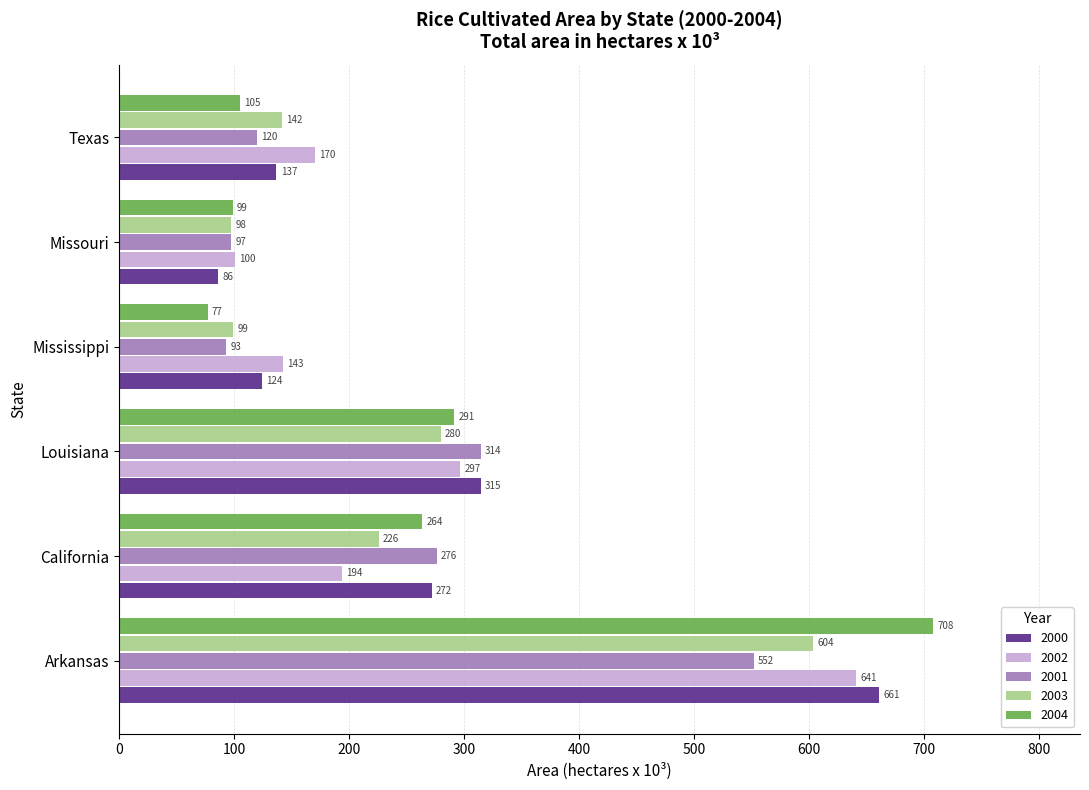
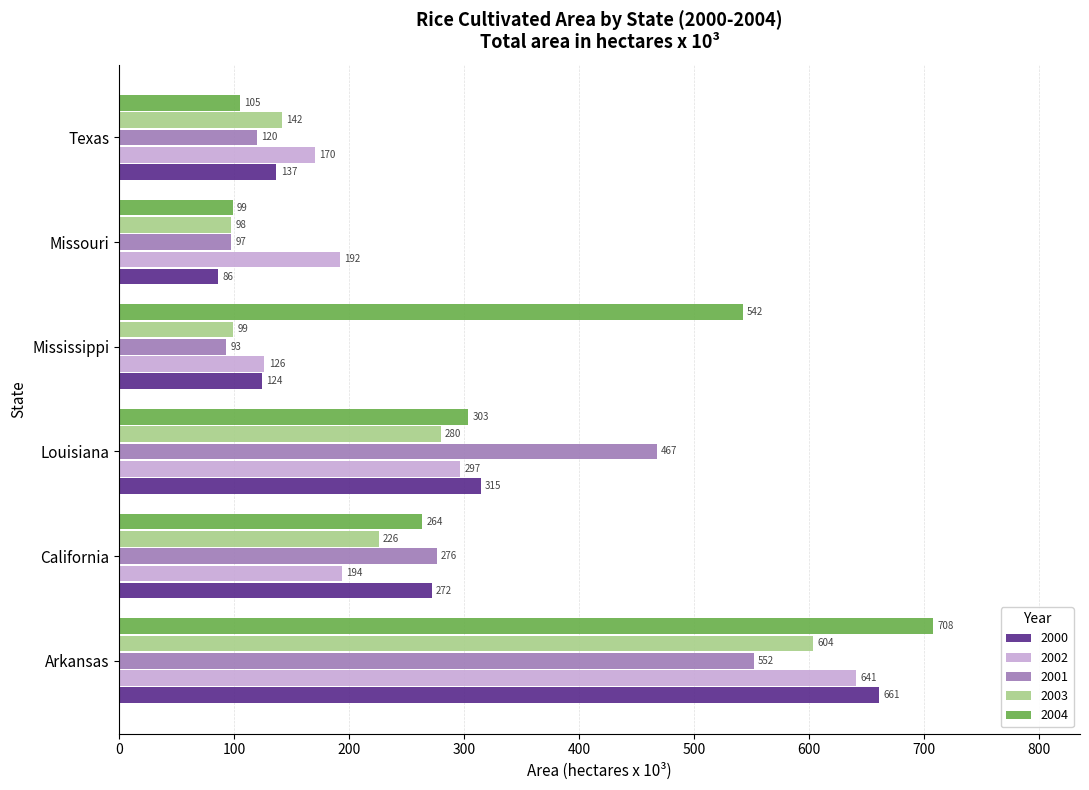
  {
    "2000": {
      "Texas": 137,
      "Missouri": 86,
      "Mississippi": 124,
      "Louisiana": 315,
      "California": 272,
      "Arkansas": 661
    },
    "2002": {
      "Texas": 170,
-     "Missouri": 100,
-     "Mississippi": 143,
+     "Missouri": 192,
+     "Mississippi": 126,
      "Louisiana": 297,
      "California": 194,
      "Arkansas": 641
    },
    "2001": {
      "Texas": 120,
      "Missouri": 97,
      "Mississippi": 93,
-     "Louisiana": 314,
+     "Louisiana": 467,
      "California": 276,
      "Arkansas": 552
    },
    "2003": {
      "Texas": 142,
      "Missouri": 98,
      "Mississippi": 99,
      "Louisiana": 280,
      "California": 226,
      "Arkansas": 604
    },
    "2004": {
      "Texas": 105,
      "Missouri": 99,
-     "Mississippi": 77,
-     "Louisiana": 291,
+     "Mississippi": 542,
+     "Louisiana": 303,
      "California": 264,
      "Arkansas": 708
    }
  }
